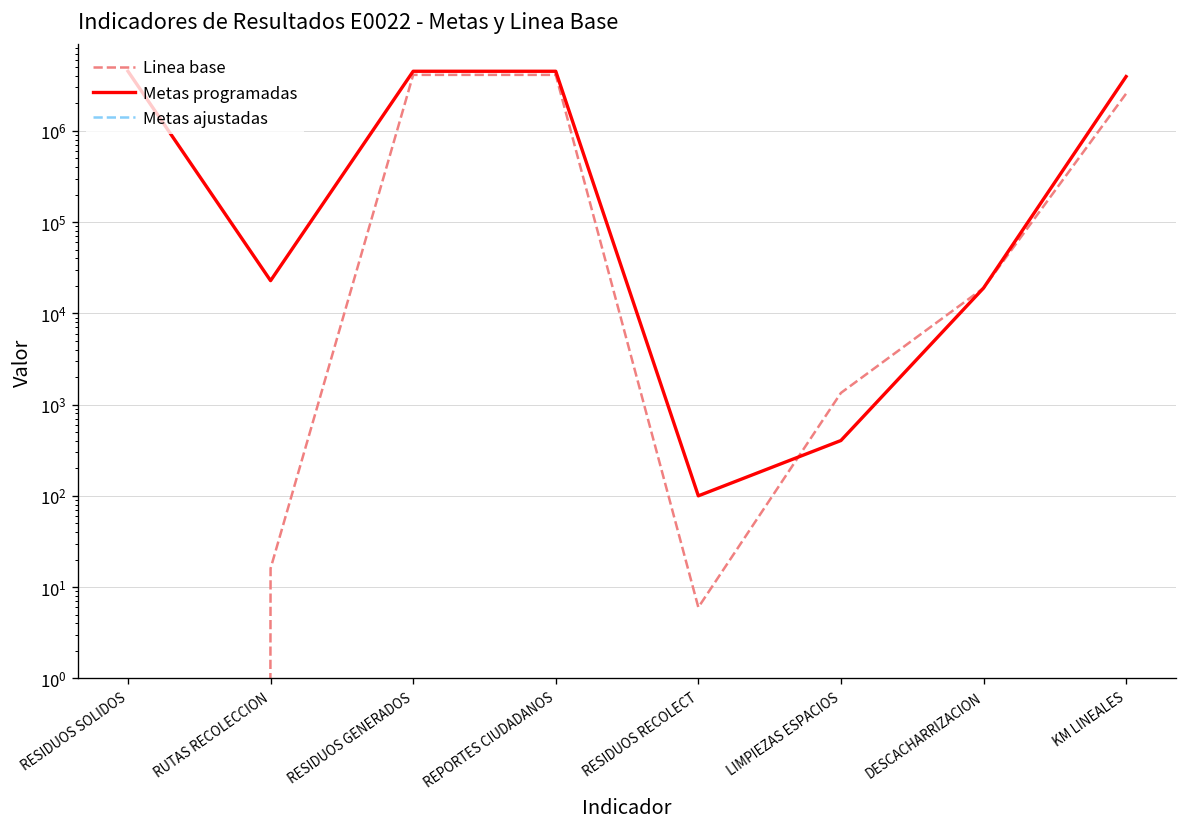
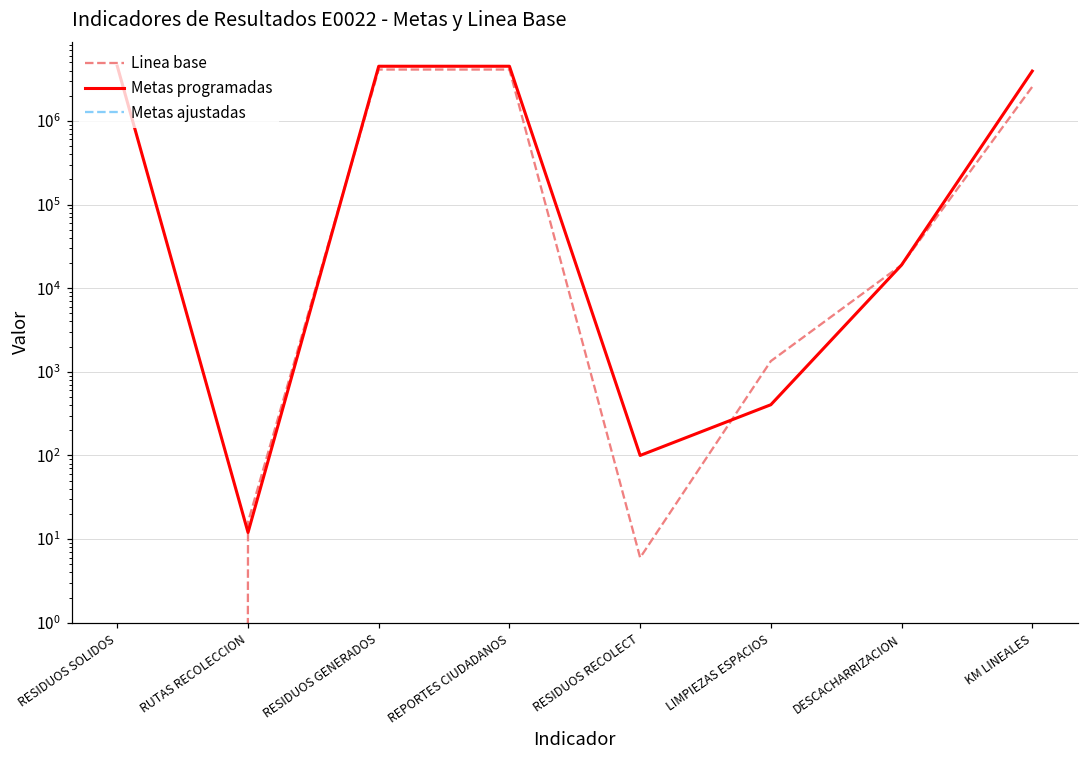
  {
    "Linea base": {
      "RUTAS RECOLECCION": 16,
      "RESIDUOS GENERADOS": 4000000,
      "REPORTES CIUDADANOS": 4000000,
      "RESIDUOS RECOLECT": 6,
      "LIMPIEZAS ESPACIOS": 1300,
      "KM LINEALES": 2600000
    },
    "Metas programadas": {
-     "RUTAS RECOLECCION": 23000,
+     "RUTAS RECOLECCION": 12,
      "RESIDUOS GENERADOS": 5000000,
      "REPORTES CIUDADANOS": 5000000,
      "RESIDUOS RECOLECT": 100,
      "LIMPIEZAS ESPACIOS": 400,
      "KM LINEALES": 4000000
    }
  }
